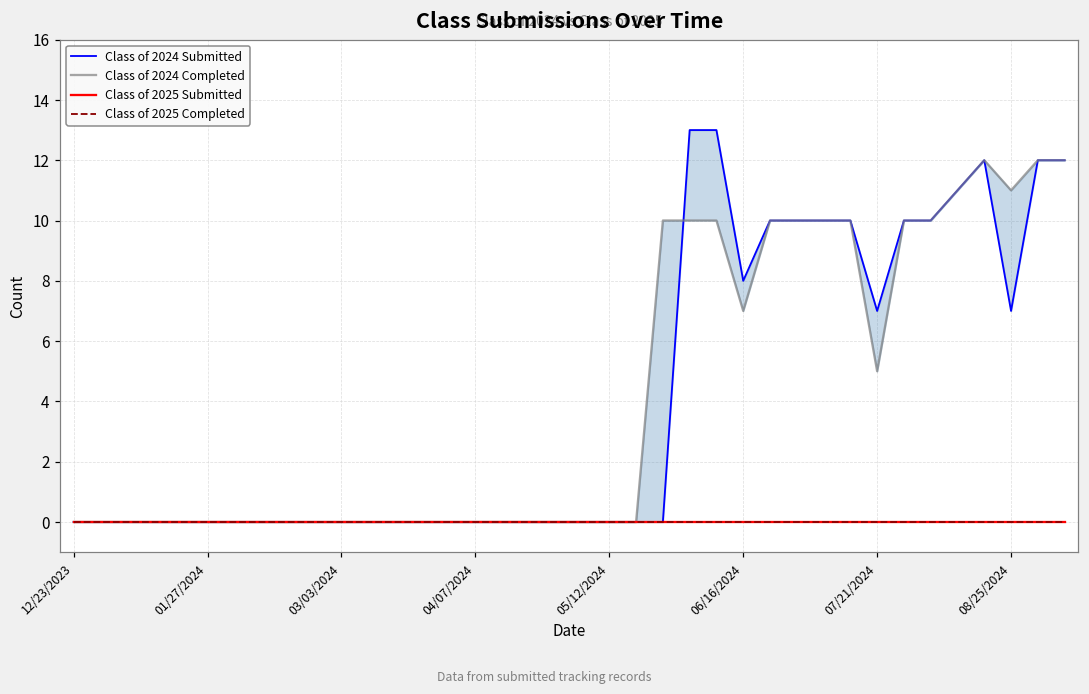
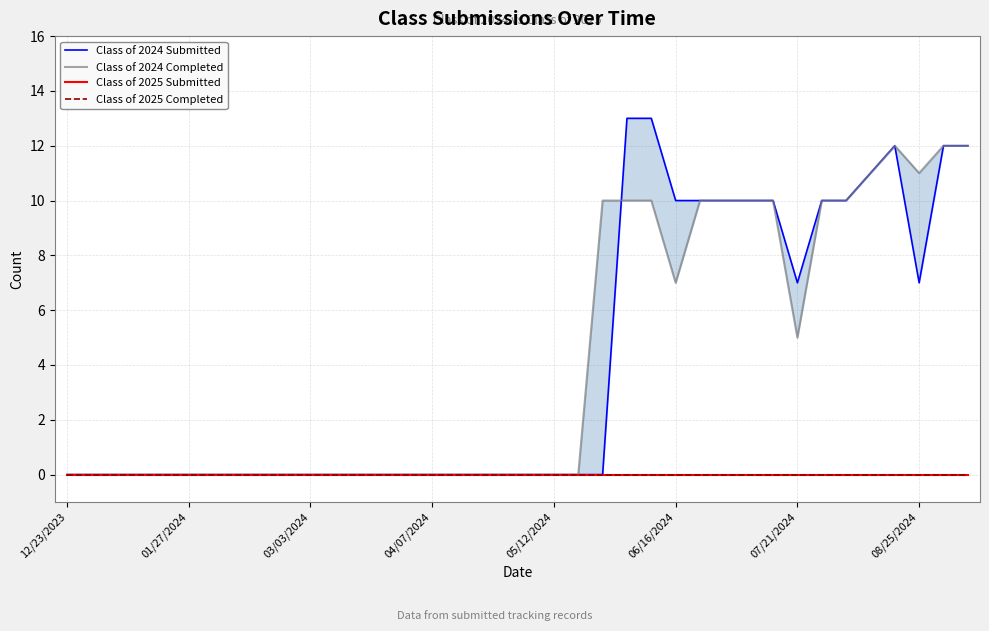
  {
    "Class of 2024 Submitted": {
-     "06/16/2024": 8,
+     "06/16/2024": 10,
      "08/25/2024": 7
    },
    "Class of 2024 Completed": {
      "06/16/2024": 7,
      "07/21/2024": 5
    },
    "Class of 2025 Completed": {
      "06/16/2024": 0,
      "07/21/2024": 0,
      "08/25/2024": 0
    }
  }
